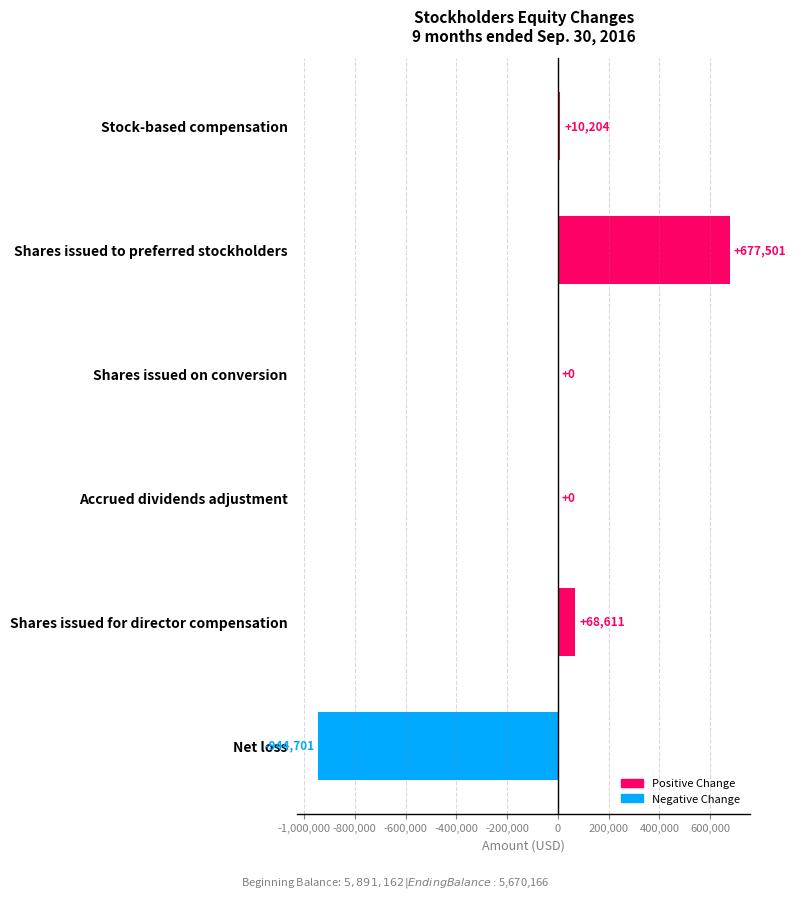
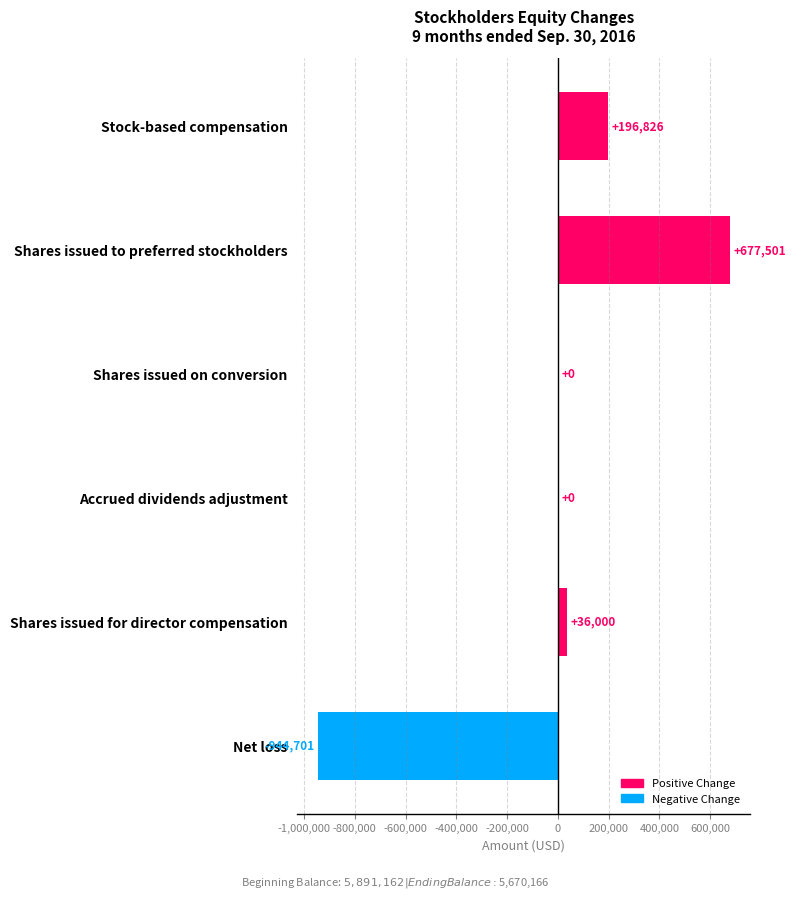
  {
-   "Stock-based compensation": "+10,204",
+   "Stock-based compensation": "+196,826",
    "Shares issued to preferred stockholders": "+677,501",
    "Shares issued on conversion": "+0",
    "Accrued dividends adjustment": "+0",
-   "Shares issued for director compensation": "+68,611",
+   "Shares issued for director compensation": "+36,000",
    "Net loss": "-944,701"
  }
